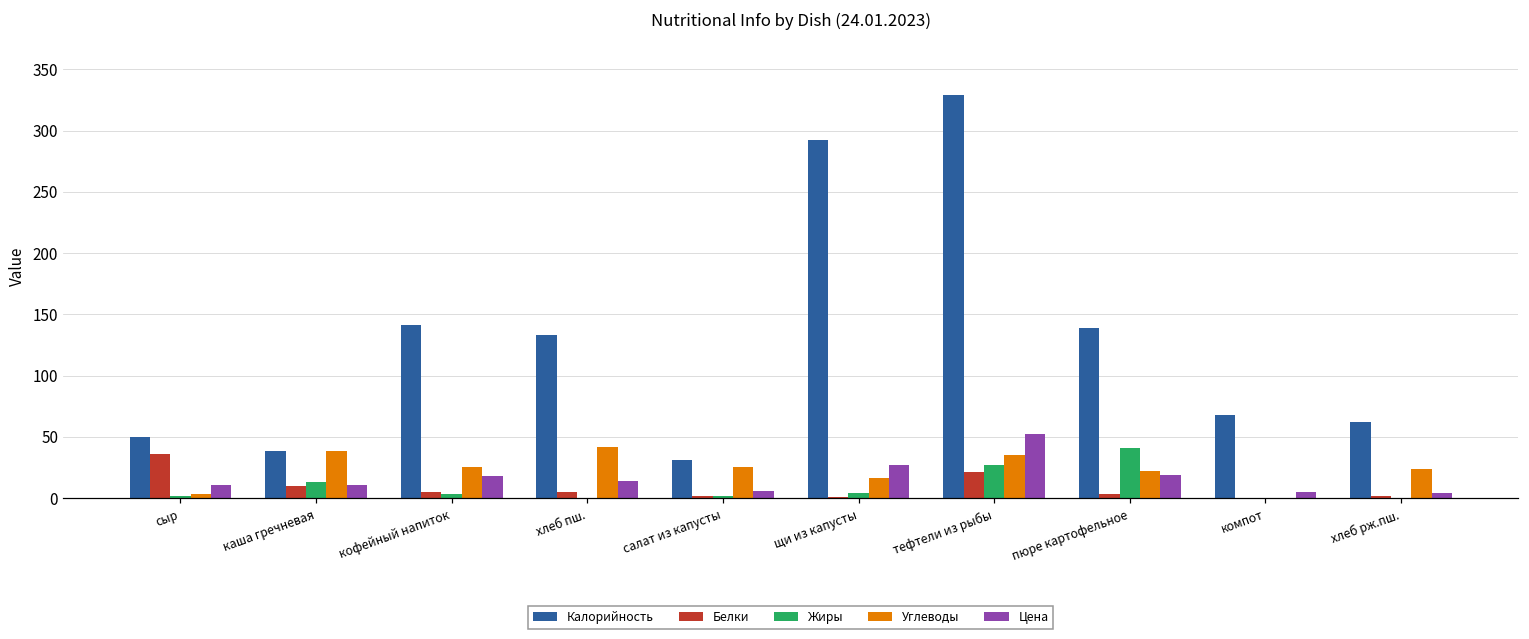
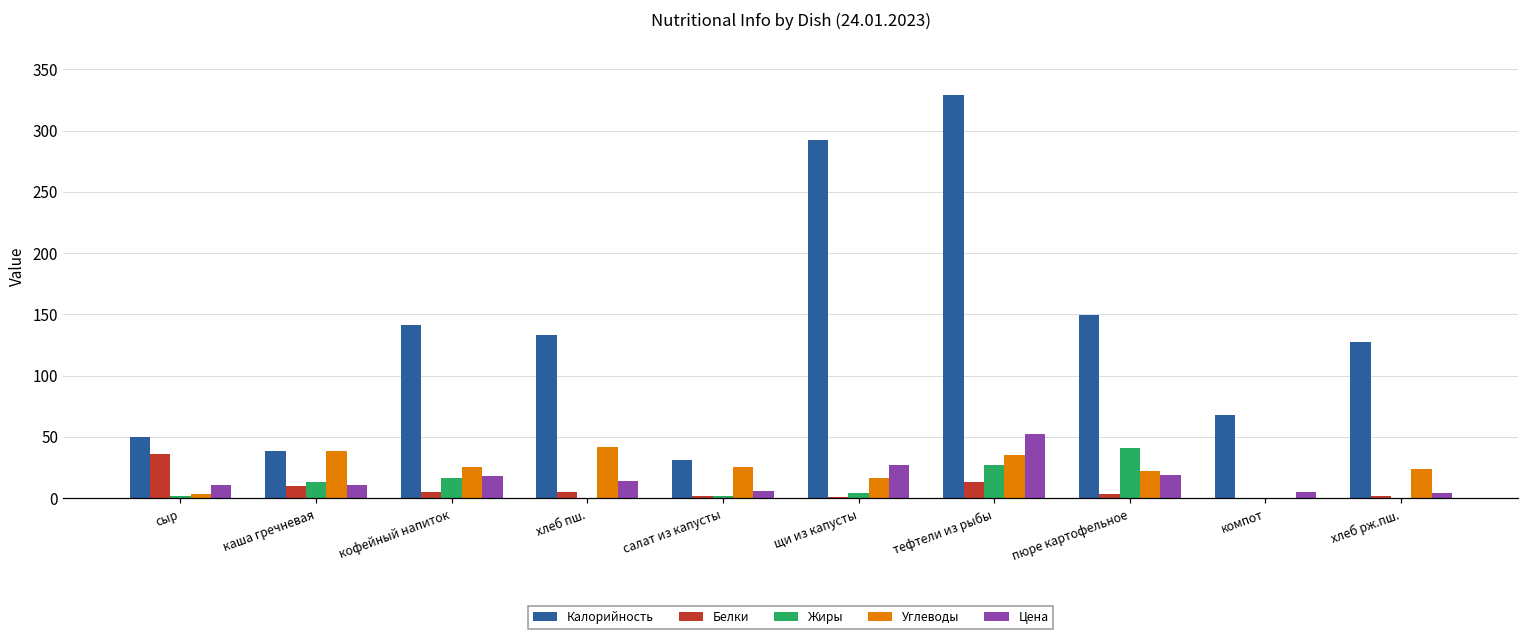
  {
    "Калорийность": {
      "сыр": 50,
      "каша гречневая": 38,
      "кофейный напиток": 141,
      "хлеб пш.": 133,
      "салат из капусты": 31,
      "щи из капусты": 292,
      "тефтели из рыбы": 329,
-     "пюре картофельное": 139,
+     "пюре картофельное": 149,
      "компот": 68,
-     "хлеб рж.пш.": 62
+     "хлеб рж.пш.": 127
    },
    "Белки": {
      "сыр": 36,
      "каша гречневая": 10,
      "кофейный напиток": 5,
      "хлеб пш.": 5,
-     "тефтели из рыбы": 21,
+     "тефтели из рыбы": 13,
      "пюре картофельное": 3,
      "компот": 0
    },
    "Жиры": {
      "каша гречневая": 13,
-     "кофейный напиток": 3,
+     "кофейный напиток": 16,
      "хлеб пш.": 0,
      "щи из капусты": 4,
      "тефтели из рыбы": 27,
      "пюре картофельное": 41,
      "компот": 0,
      "хлеб рж.пш.": 0
    },
    "Углеводы": {
      "сыр": 3,
      "каша гречневая": 38,
      "кофейный напиток": 25,
      "хлеб пш.": 42,
      "салат из капусты": 25,
      "щи из капусты": 16,
      "тефтели из рыбы": 35,
      "пюре картофельное": 22,
      "компот": 0,
      "хлеб рж.пш.": 24
    },
    "Цена": {
      "сыр": 11,
      "каша гречневая": 11,
      "кофейный напиток": 18,
      "хлеб пш.": 14,
      "салат из капусты": 6,
      "щи из капусты": 27,
      "тефтели из рыбы": 52,
      "пюре картофельное": 19,
      "компот": 5,
      "хлеб рж.пш.": 4
    }
  }
